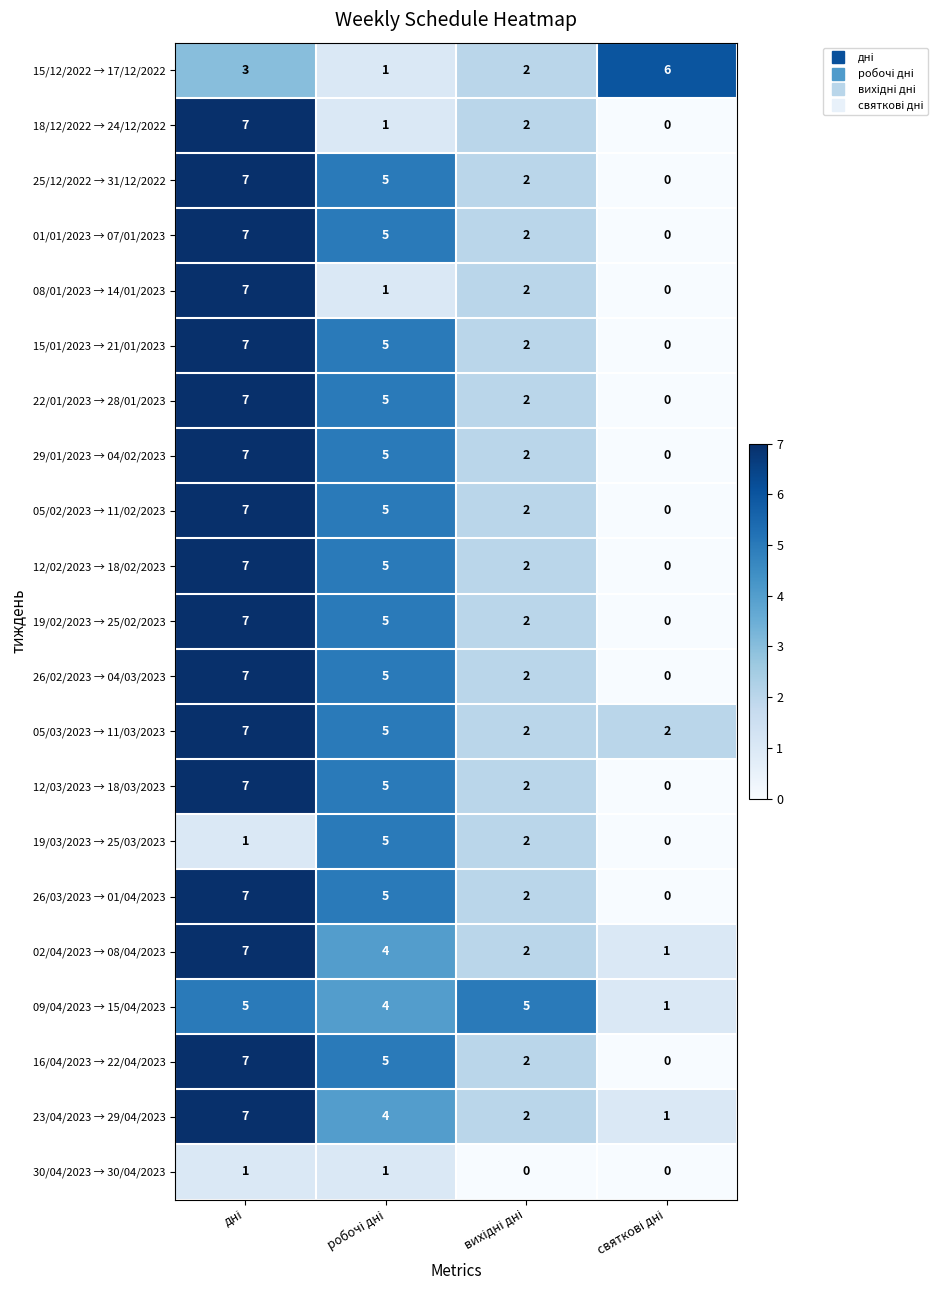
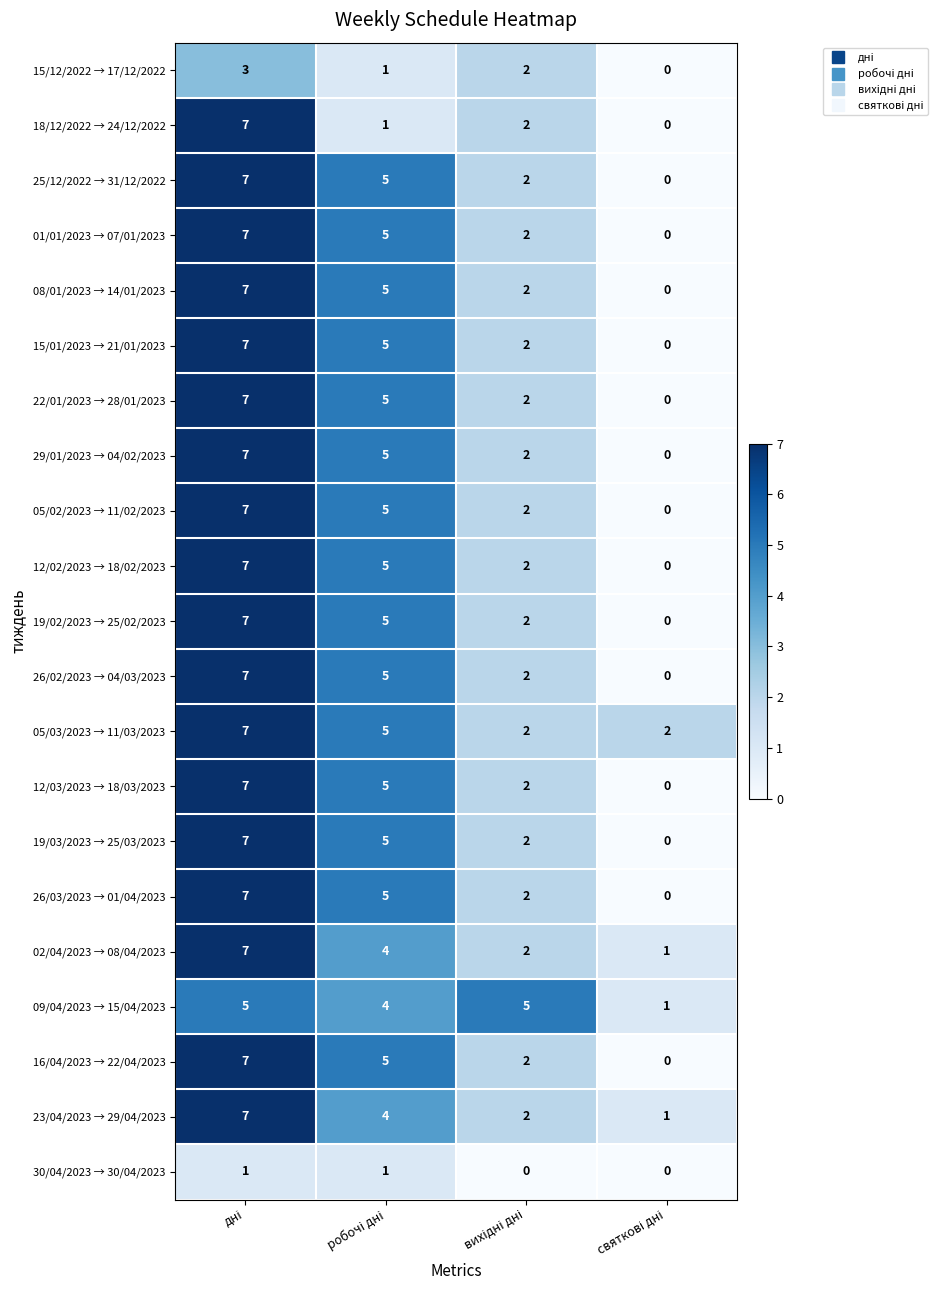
  {
    "15/12/2022 → 17/12/2022": {
      "дні": 3,
      "робочі дні": 1,
      "вихідні дні": 2,
-     "святкові дні": 6
+     "святкові дні": 0
    },
    "18/12/2022 → 24/12/2022": {
      "дні": 7,
      "робочі дні": 1,
      "вихідні дні": 2,
      "святкові дні": 0
    },
    "25/12/2022 → 31/12/2022": {
      "дні": 7,
      "робочі дні": 5,
      "вихідні дні": 2,
      "святкові дні": 0
    },
    "01/01/2023 → 07/01/2023": {
      "дні": 7,
      "робочі дні": 5,
      "вихідні дні": 2,
      "святкові дні": 0
    },
    "08/01/2023 → 14/01/2023": {
      "дні": 7,
-     "робочі дні": 1,
+     "робочі дні": 5,
      "вихідні дні": 2,
      "святкові дні": 0
    },
    "15/01/2023 → 21/01/2023": {
      "дні": 7,
      "робочі дні": 5,
      "вихідні дні": 2,
      "святкові дні": 0
    },
    "22/01/2023 → 28/01/2023": {
      "дні": 7,
      "робочі дні": 5,
      "вихідні дні": 2,
      "святкові дні": 0
    },
    "29/01/2023 → 04/02/2023": {
      "дні": 7,
      "робочі дні": 5,
      "вихідні дні": 2,
      "святкові дні": 0
    },
    "05/02/2023 → 11/02/2023": {
      "дні": 7,
      "робочі дні": 5,
      "вихідні дні": 2,
      "святкові дні": 0
    },
    "12/02/2023 → 18/02/2023": {
      "дні": 7,
      "робочі дні": 5,
      "вихідні дні": 2,
      "святкові дні": 0
    },
    "19/02/2023 → 25/02/2023": {
      "дні": 7,
      "робочі дні": 5,
      "вихідні дні": 2,
      "святкові дні": 0
    },
    "26/02/2023 → 04/03/2023": {
      "дні": 7,
      "робочі дні": 5,
      "вихідні дні": 2,
      "святкові дні": 0
    },
    "05/03/2023 → 11/03/2023": {
      "дні": 7,
      "робочі дні": 5,
      "вихідні дні": 2,
      "святкові дні": 2
    },
    "12/03/2023 → 18/03/2023": {
      "дні": 7,
      "робочі дні": 5,
      "вихідні дні": 2,
      "святкові дні": 0
    },
    "19/03/2023 → 25/03/2023": {
-     "дні": 1,
+     "дні": 7,
      "робочі дні": 5,
      "вихідні дні": 2,
      "святкові дні": 0
    },
    "26/03/2023 → 01/04/2023": {
      "дні": 7,
      "робочі дні": 5,
      "вихідні дні": 2,
      "святкові дні": 0
    },
    "02/04/2023 → 08/04/2023": {
      "дні": 7,
      "робочі дні": 4,
      "вихідні дні": 2,
      "святкові дні": 1
    },
    "09/04/2023 → 15/04/2023": {
      "дні": 5,
      "робочі дні": 4,
      "вихідні дні": 5,
      "святкові дні": 1
    },
    "16/04/2023 → 22/04/2023": {
      "дні": 7,
      "робочі дні": 5,
      "вихідні дні": 2,
      "святкові дні": 0
    },
    "23/04/2023 → 29/04/2023": {
      "дні": 7,
      "робочі дні": 4,
      "вихідні дні": 2,
      "святкові дні": 1
    },
    "30/04/2023 → 30/04/2023": {
      "дні": 1,
      "робочі дні": 1,
      "вихідні дні": 0,
      "святкові дні": 0
    }
  }
